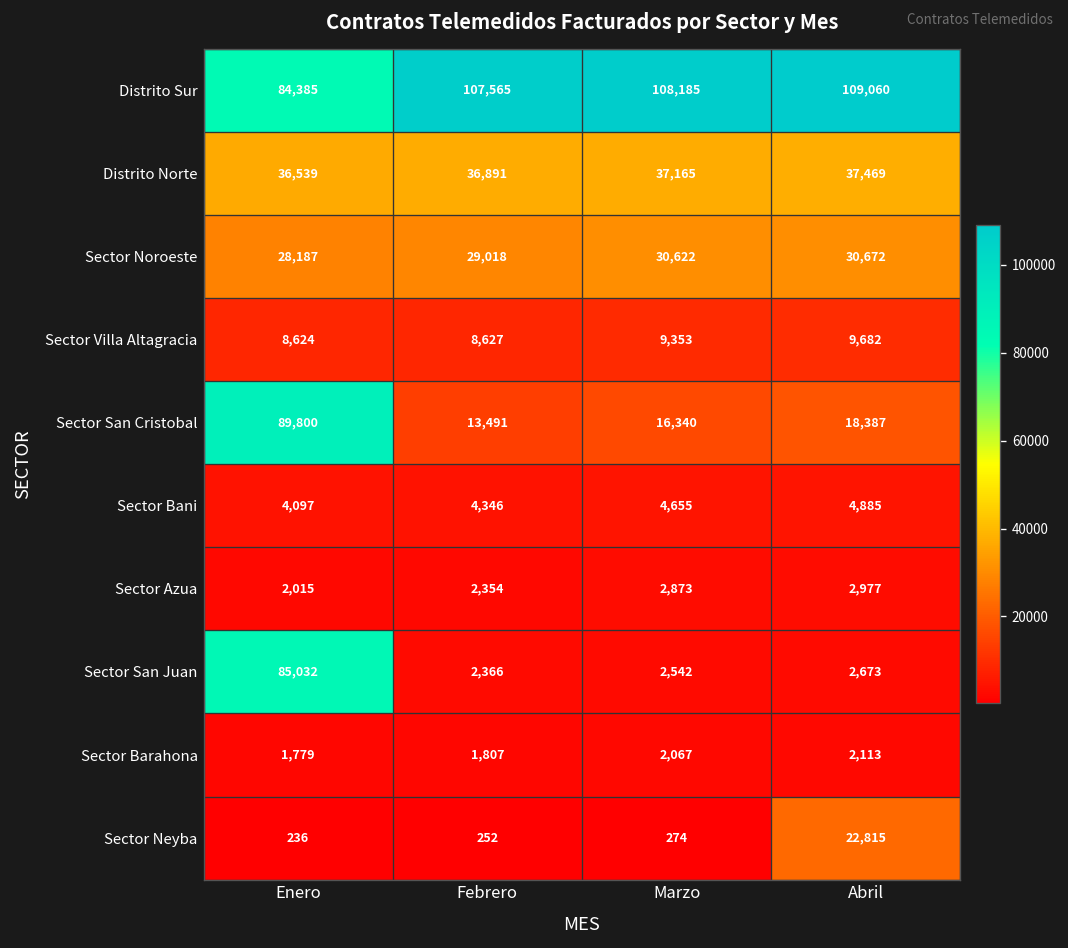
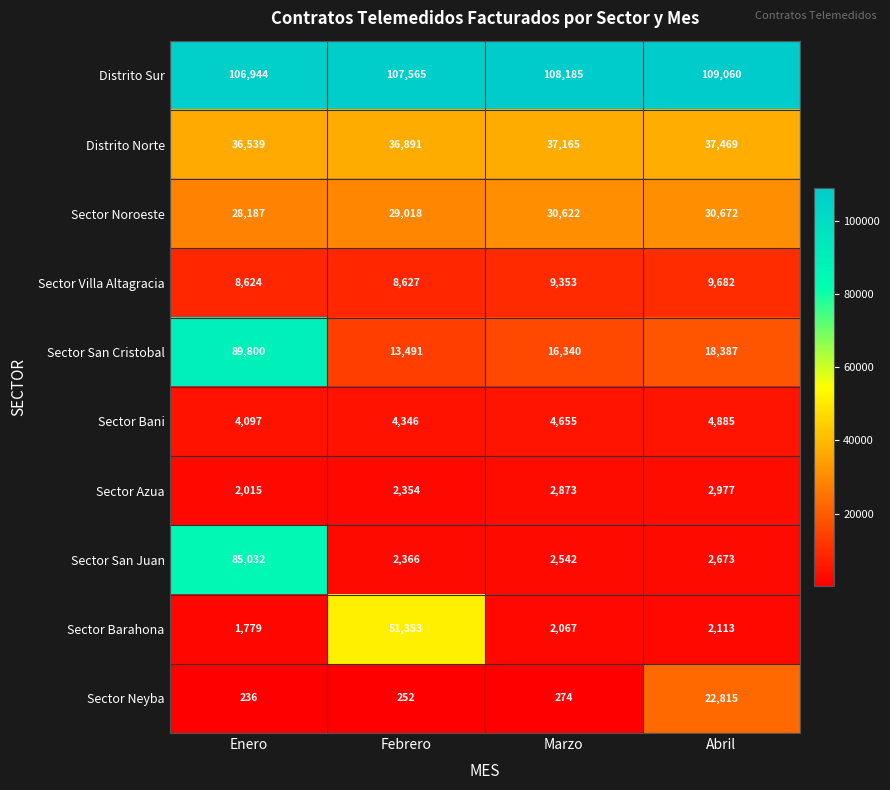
  {
    "Distrito Sur": {
-     "Enero": "84,385",
+     "Enero": "106,944",
      "Febrero": "107,565",
      "Marzo": "108,185",
      "Abril": "109,060"
    },
    "Distrito Norte": {
      "Enero": "36,539",
      "Febrero": "36,891",
      "Marzo": "37,165",
      "Abril": "37,469"
    },
    "Sector Noroeste": {
      "Enero": "28,187",
      "Febrero": "29,018",
      "Marzo": "30,622",
      "Abril": "30,672"
    },
    "Sector Villa Altagracia": {
      "Enero": "8,624",
      "Febrero": "8,627",
      "Marzo": "9,353",
      "Abril": "9,682"
    },
    "Sector San Cristobal": {
      "Enero": "89,800",
      "Febrero": "13,491",
      "Marzo": "16,340",
      "Abril": "18,387"
    },
    "Sector Bani": {
      "Enero": "4,097",
      "Febrero": "4,346",
      "Marzo": "4,655",
      "Abril": "4,885"
    },
    "Sector Azua": {
      "Enero": "2,015",
      "Febrero": "2,354",
      "Marzo": "2,873",
      "Abril": "2,977"
    },
    "Sector San Juan": {
      "Enero": "85,032",
      "Febrero": "2,366",
      "Marzo": "2,542",
      "Abril": "2,673"
    },
    "Sector Barahona": {
      "Enero": "1,779",
-     "Febrero": "1,807",
+     "Febrero": "51,353",
      "Marzo": "2,067",
      "Abril": "2,113"
    },
    "Sector Neyba": {
      "Enero": "236",
      "Febrero": "252",
      "Marzo": "274",
      "Abril": "22,815"
    }
  }
